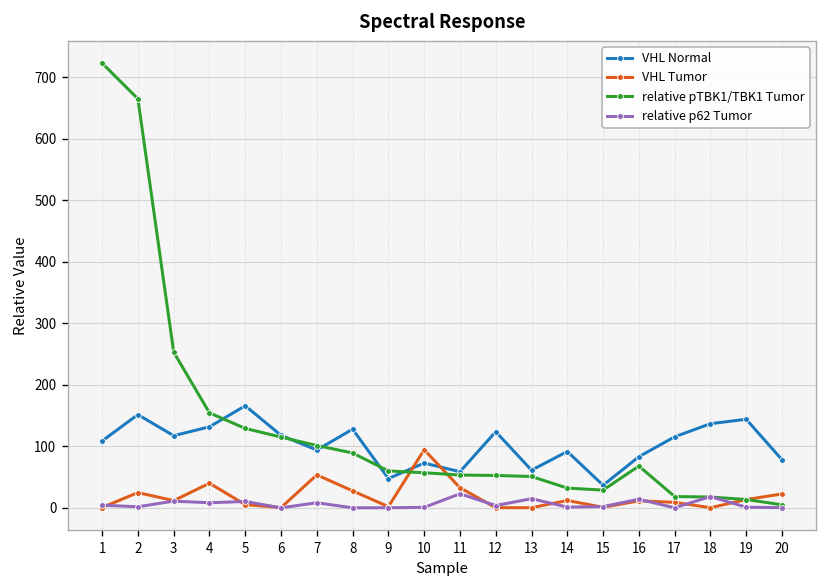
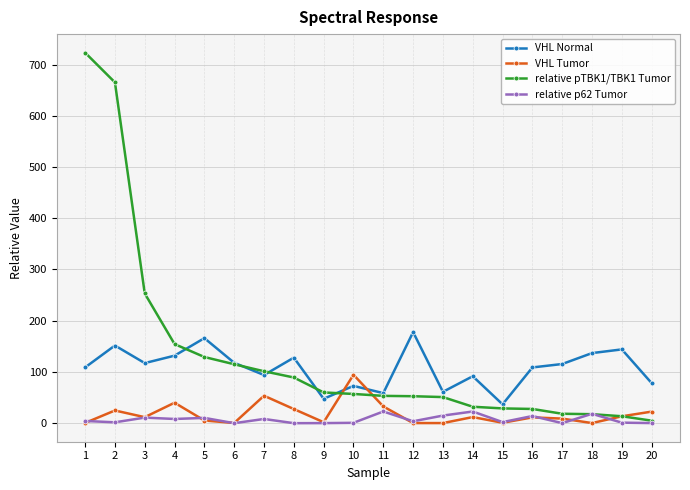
  {
    "VHL Normal": {
      "1": 110,
      "2": 150,
      "3": 120,
      "4": 130,
      "5": 170,
      "7": 90,
      "8": 130,
      "9": 50,
      "10": 70,
      "11": 60,
-     "12": 120,
+     "12": 180,
      "13": 60,
      "14": 90,
      "15": 40,
-     "16": 80,
+     "16": 110,
      "17": 120,
      "18": 140,
      "19": 140,
      "20": 80
    },
    "VHL Tumor": {
      "2": 20,
      "4": 40,
      "5": 10,
      "7": 50,
      "8": 30,
      "10": 90,
      "11": 30,
      "13": 0,
      "14": 10,
      "17": 10,
      "18": 0,
      "20": 20
    },
    "relative pTBK1/TBK1 Tumor": {
      "1": 720,
      "2": 670,
      "3": 250,
      "4": 150,
      "5": 130,
      "7": 100,
      "8": 90,
      "9": 60,
      "10": 60,
      "11": 50,
      "12": 50,
      "13": 50,
      "14": 30,
      "15": 30,
-     "16": 70,
+     "16": 30,
      "17": 20
    },
    "relative p62 Tumor": {
      "2": 0,
      "4": 10,
      "5": 10,
      "7": 10,
      "8": 0,
      "10": 0,
      "11": 20,
      "13": 10,
-     "14": 0,
+     "14": 20,
      "17": 0,
      "19": 0
    }
  }
